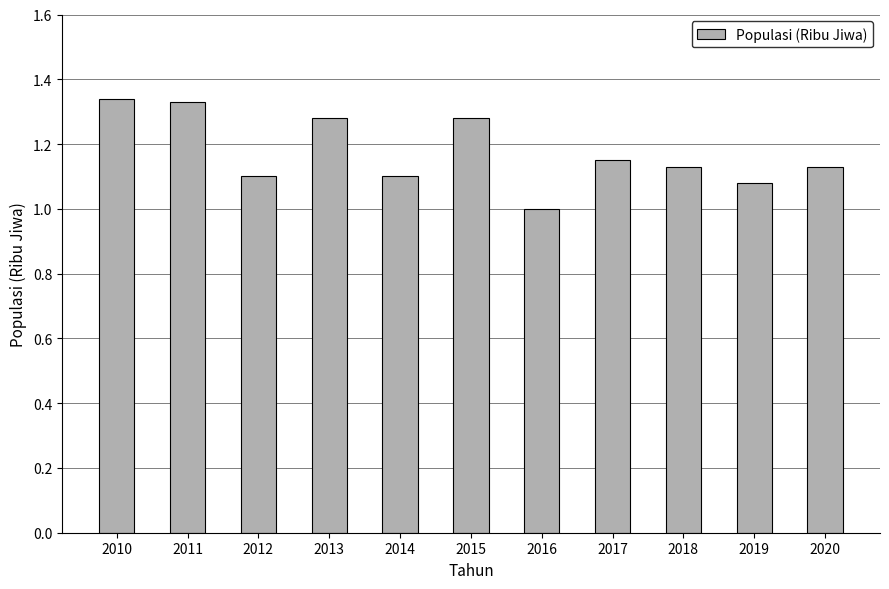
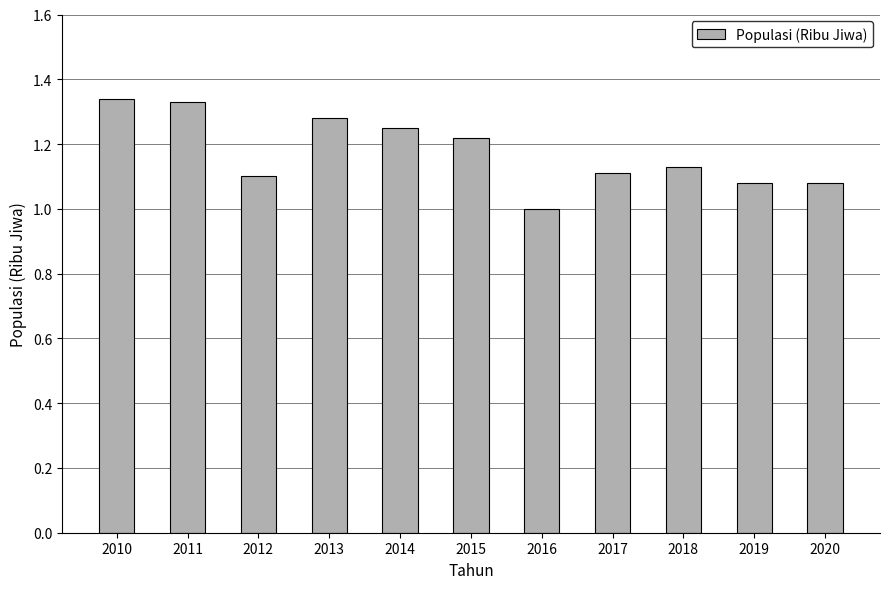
  {
    "2010": 1.34,
    "2011": 1.33,
    "2012": 1.10,
    "2013": 1.28,
-   "2014": 1.10,
-   "2015": 1.28,
+   "2014": 1.25,
+   "2015": 1.22,
    "2016": 1.00,
-   "2017": 1.15,
+   "2017": 1.11,
    "2018": 1.13,
    "2019": 1.08,
-   "2020": 1.13
+   "2020": 1.08
  }
